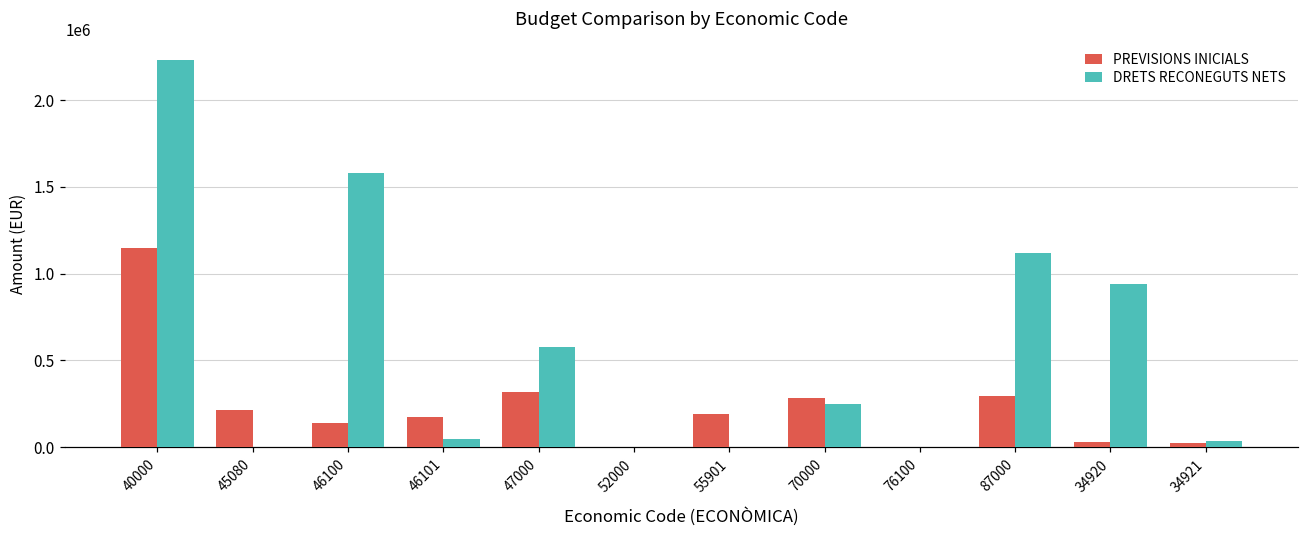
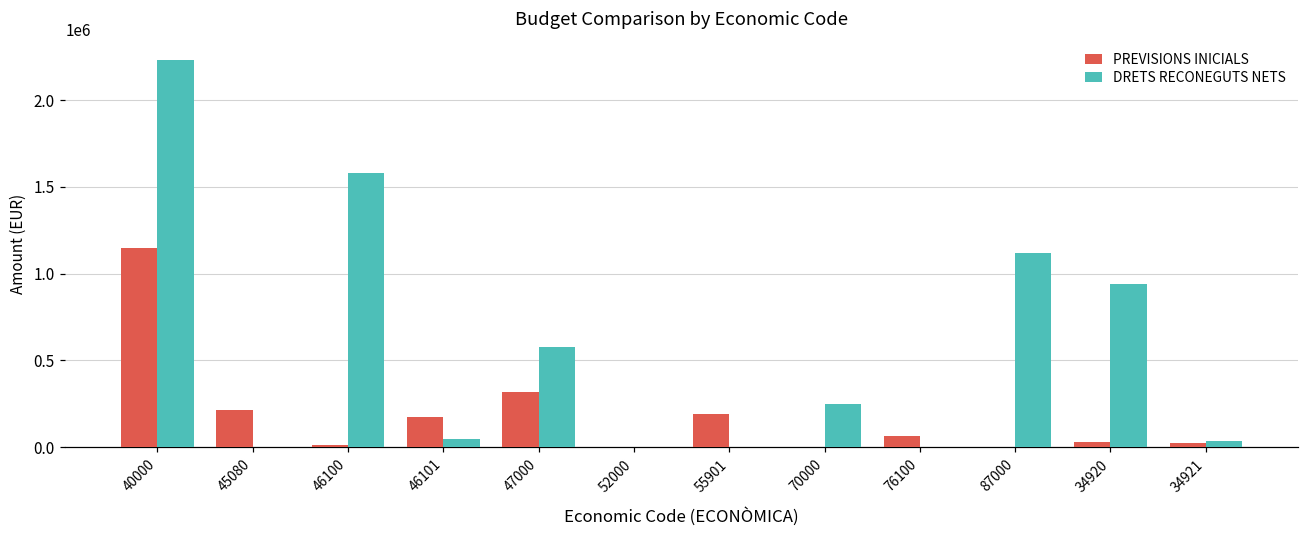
  {
    "PREVISIONS INICIALS": {
      "40000": 1150000,
      "45080": 210000,
-     "46100": 140000,
+     "46100": 10000,
      "46101": 180000,
      "47000": 320000,
      "55901": 190000,
-     "70000": 280000,
-     "76100": 0,
-     "87000": 290000,
+     "70000": 0,
+     "76100": 60000,
+     "87000": 0,
      "34920": 30000,
      "34921": 30000
    },
    "DRETS RECONEGUTS NETS": {
      "40000": 2230000,
      "45080": 0,
      "46100": 1580000,
      "46101": 50000,
      "47000": 580000,
      "52000": 0,
      "55901": 0,
      "70000": 250000,
      "76100": 0,
      "87000": 1120000,
      "34920": 940000,
      "34921": 40000
    }
  }
